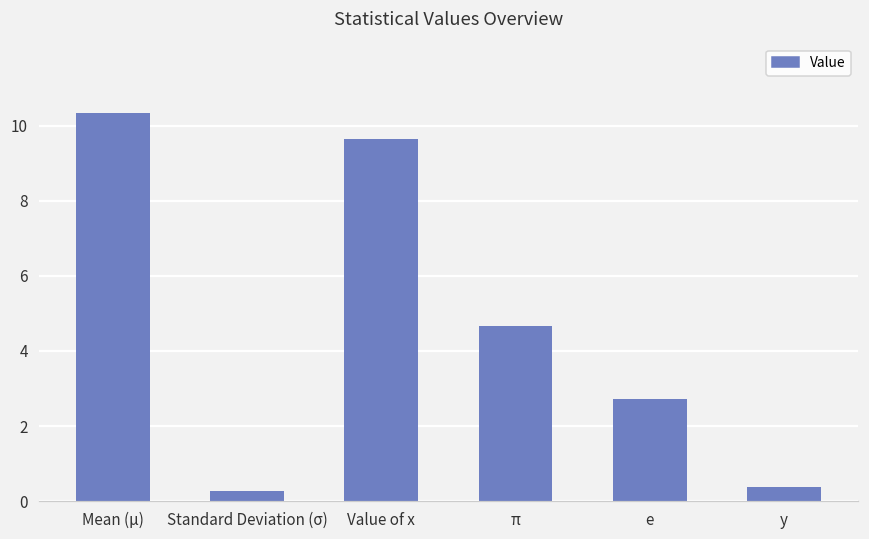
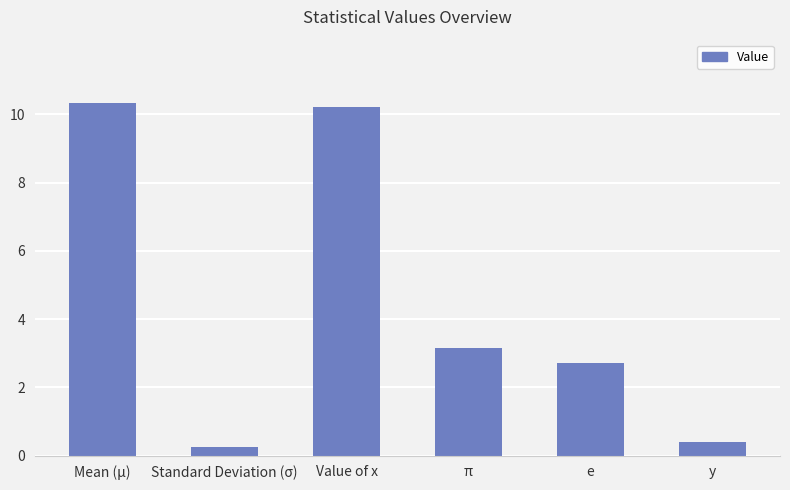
  {
    "Mean (μ)": 10.3,
    "Standard Deviation (σ)": 0.3,
-   "Value of x": 9.6,
-   "π": 4.7,
+   "Value of x": 10.2,
+   "π": 3.1,
    "e": 2.7,
    "y": 0.4
  }
